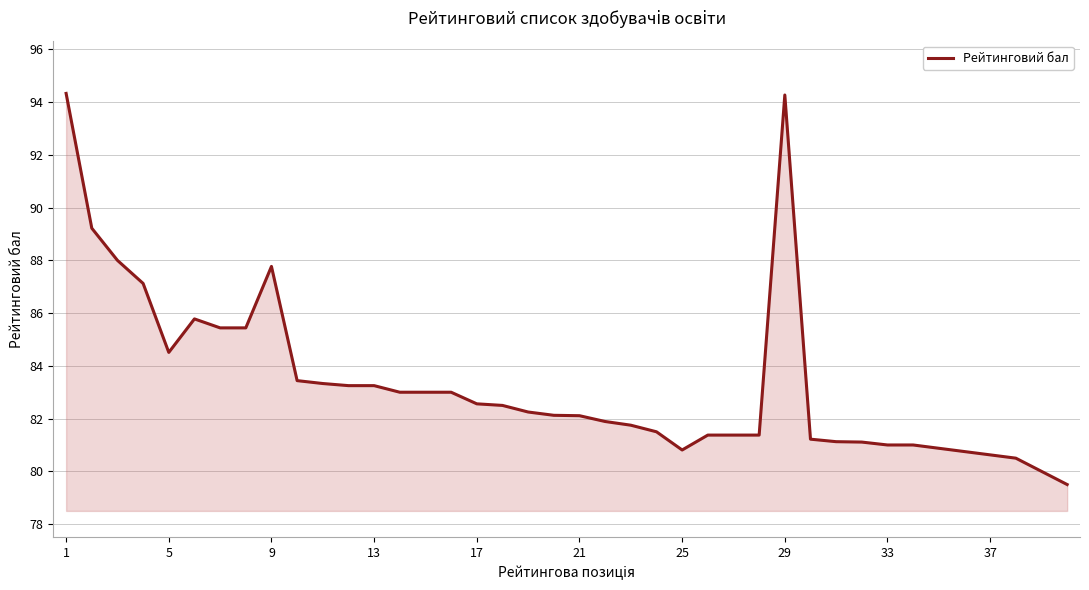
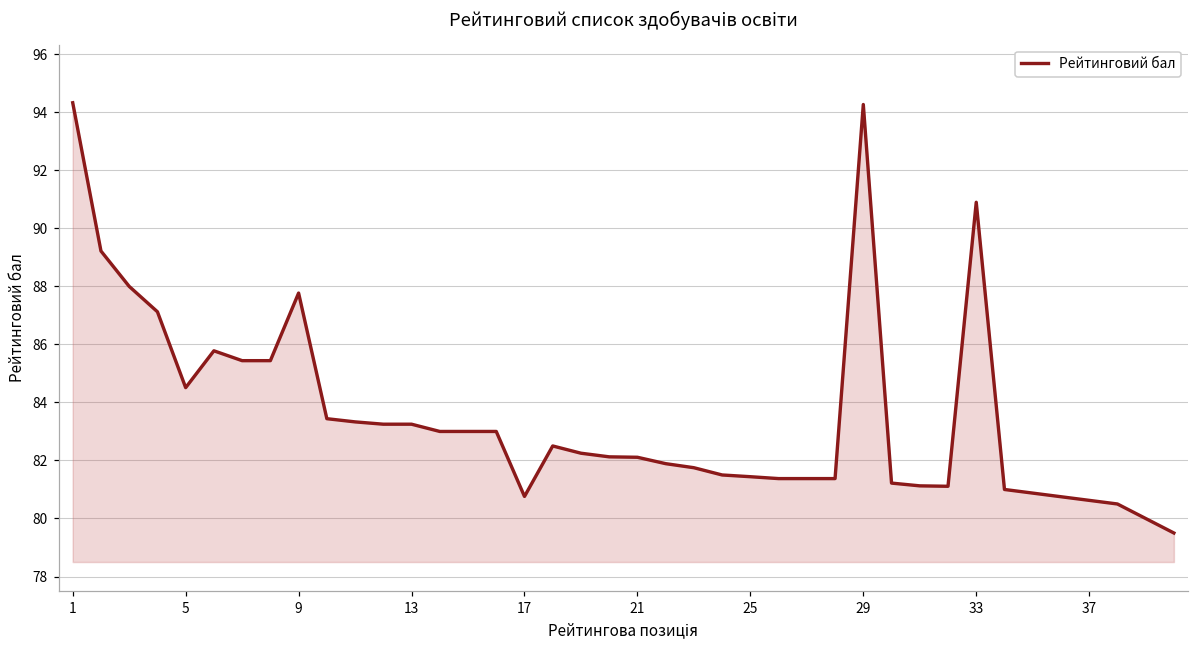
  {
    "1": 94.3,
    "5": 84.5,
    "9": 87.8,
    "13": 83.3,
-   "17": 82.6,
+   "17": 80.8,
    "21": 82.1,
-   "25": 80.8,
+   "25": 81.4,
    "29": 94.3,
-   "33": 81.0,
+   "33": 90.9,
    "37": 80.6
  }
